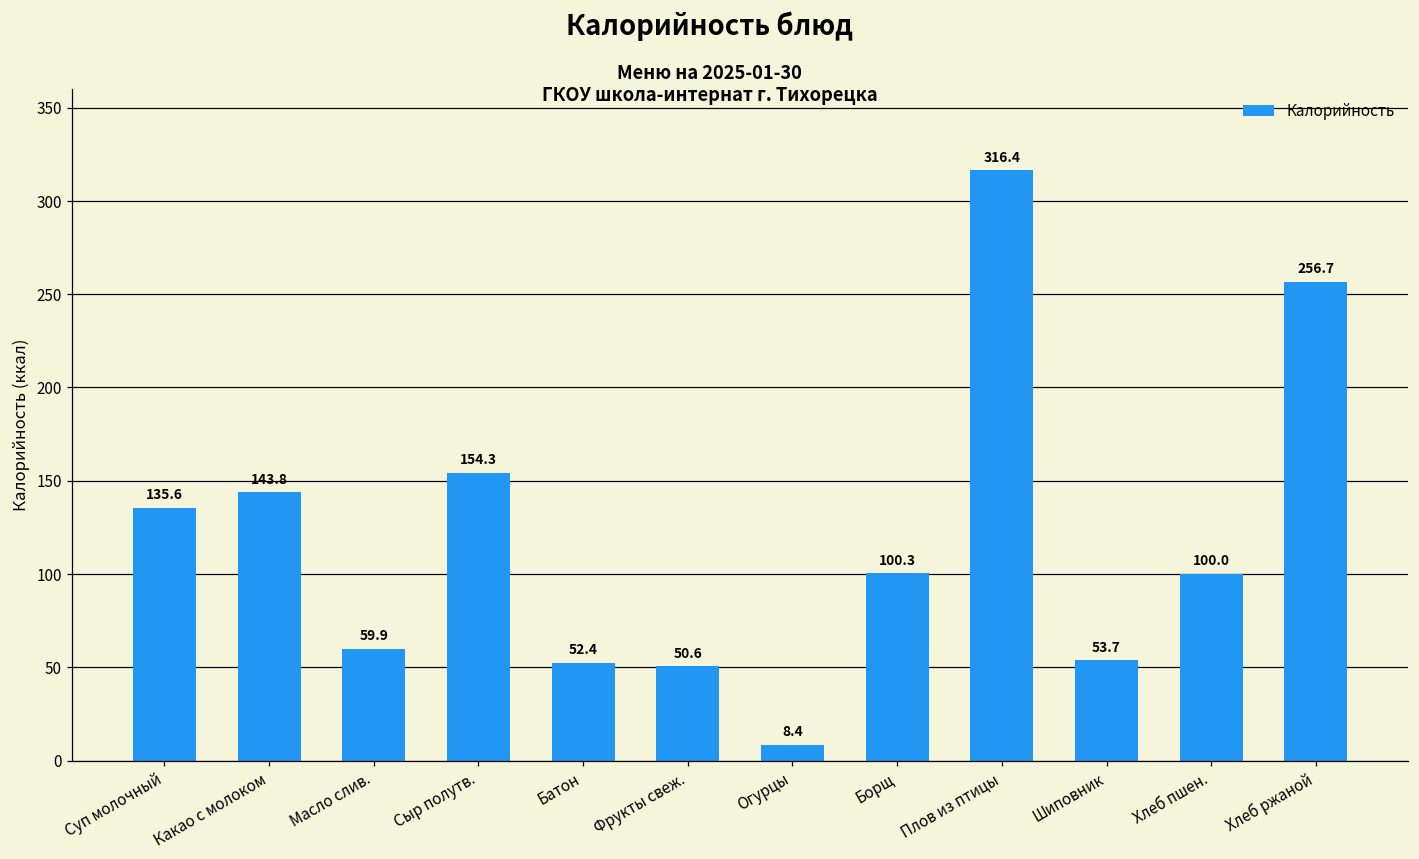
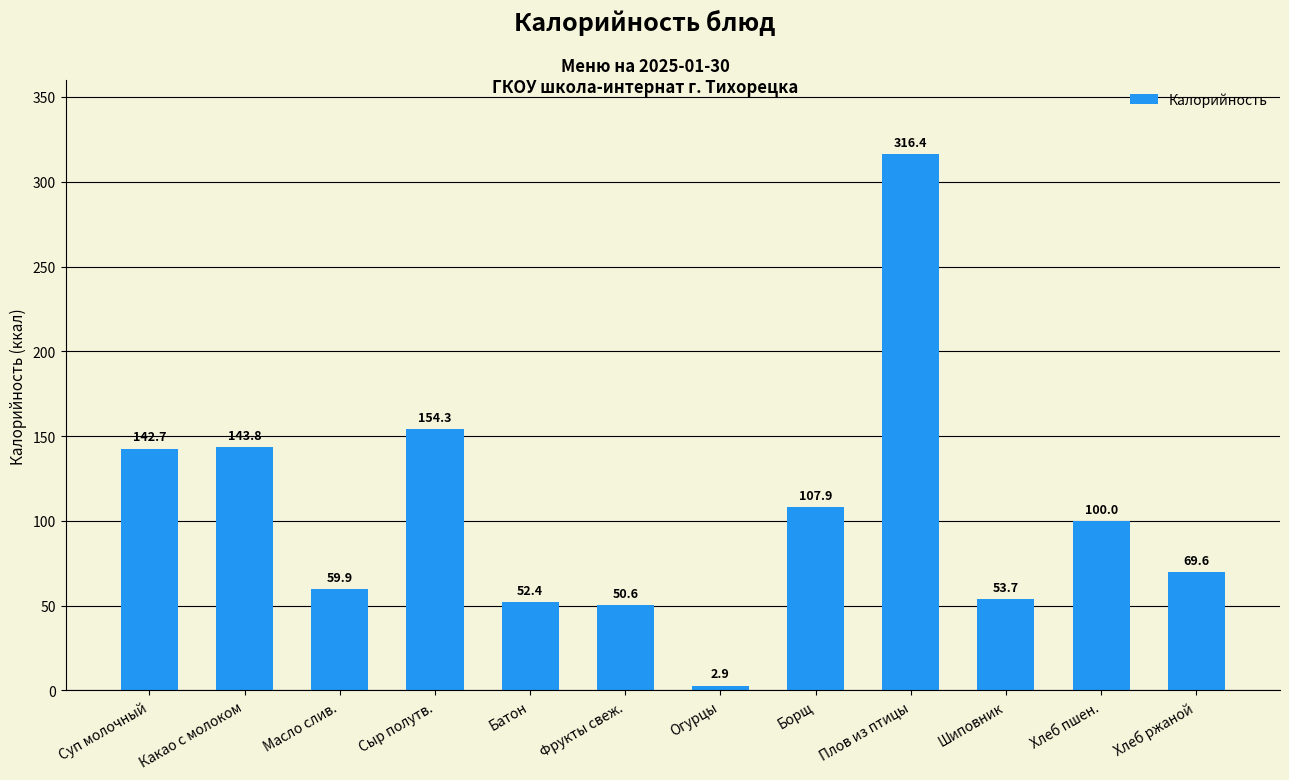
  {
-   "Суп молочный": 135.6,
+   "Суп молочный": 142.7,
    "Какао с молоком": 143.8,
    "Масло слив.": 59.9,
    "Сыр полутв.": 154.3,
    "Батон": 52.4,
    "Фрукты свеж.": 50.6,
-   "Огурцы": 8.4,
-   "Борщ": 100.3,
+   "Огурцы": 2.9,
+   "Борщ": 107.9,
    "Плов из птицы": 316.4,
    "Шиповник": 53.7,
    "Хлеб пшен.": 100.0,
-   "Хлеб ржаной": 256.7
+   "Хлеб ржаной": 69.6
  }
